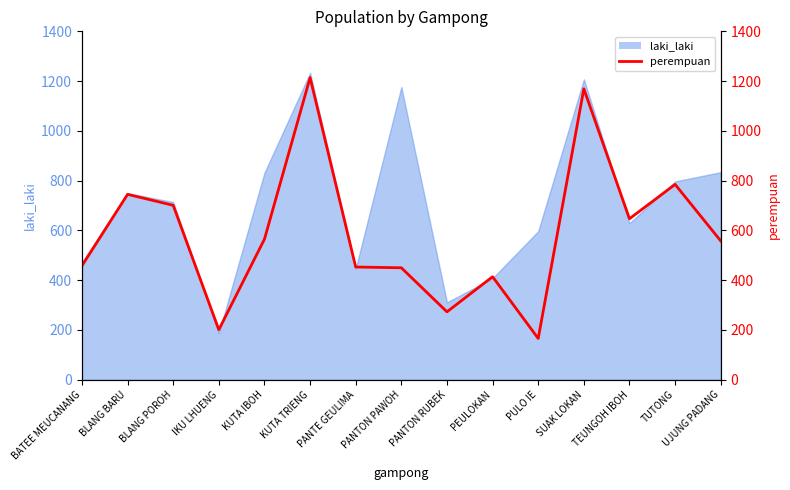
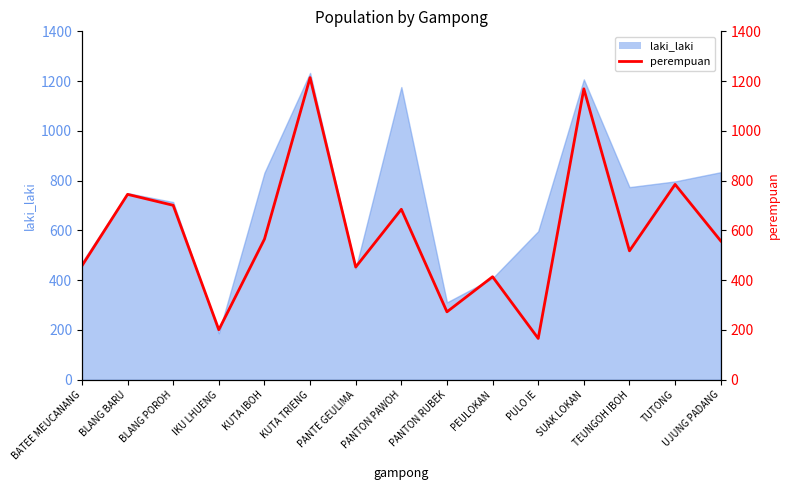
  {
    "laki_laki": {
      "BATEE MEUCANANG": 470,
      "BLANG BARU": 750,
      "BLANG POROH": 710,
      "IKU LHUENG": 190,
      "KUTA IBOH": 830,
      "KUTA TRIENG": 1230,
      "PANTE GEULIMA": 450,
      "PANTON PAWOH": 1180,
      "PANTON RUBEK": 310,
      "PEULOKAN": 410,
      "PULO IE": 600,
      "SUAK LOKAN": 1210,
-     "TEUNGOH IBOH": 630,
+     "TEUNGOH IBOH": 770,
      "TUTONG": 800,
      "UJUNG PADANG": 830
    },
    "perempuan": {
      "BATEE MEUCANANG": 460,
      "BLANG BARU": 750,
      "BLANG POROH": 700,
      "IKU LHUENG": 200,
      "KUTA IBOH": 570,
      "KUTA TRIENG": 1210,
      "PANTE GEULIMA": 450,
-     "PANTON PAWOH": 450,
+     "PANTON PAWOH": 690,
      "PANTON RUBEK": 270,
      "PEULOKAN": 410,
      "PULO IE": 170,
      "SUAK LOKAN": 1170,
-     "TEUNGOH IBOH": 650,
+     "TEUNGOH IBOH": 520,
      "TUTONG": 790,
      "UJUNG PADANG": 560
    }
  }
